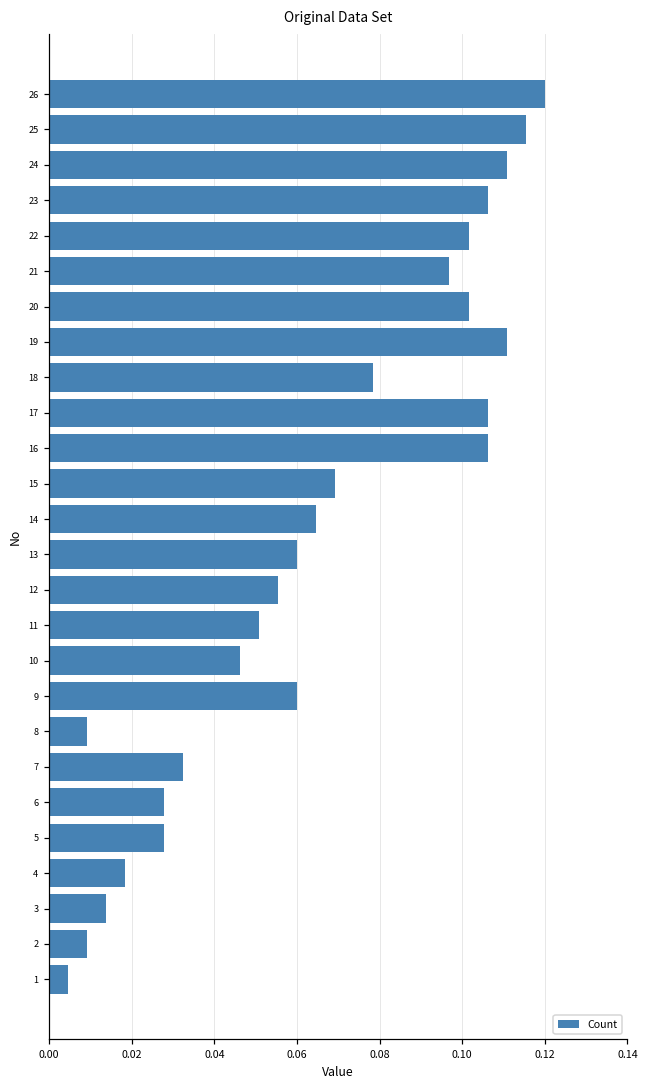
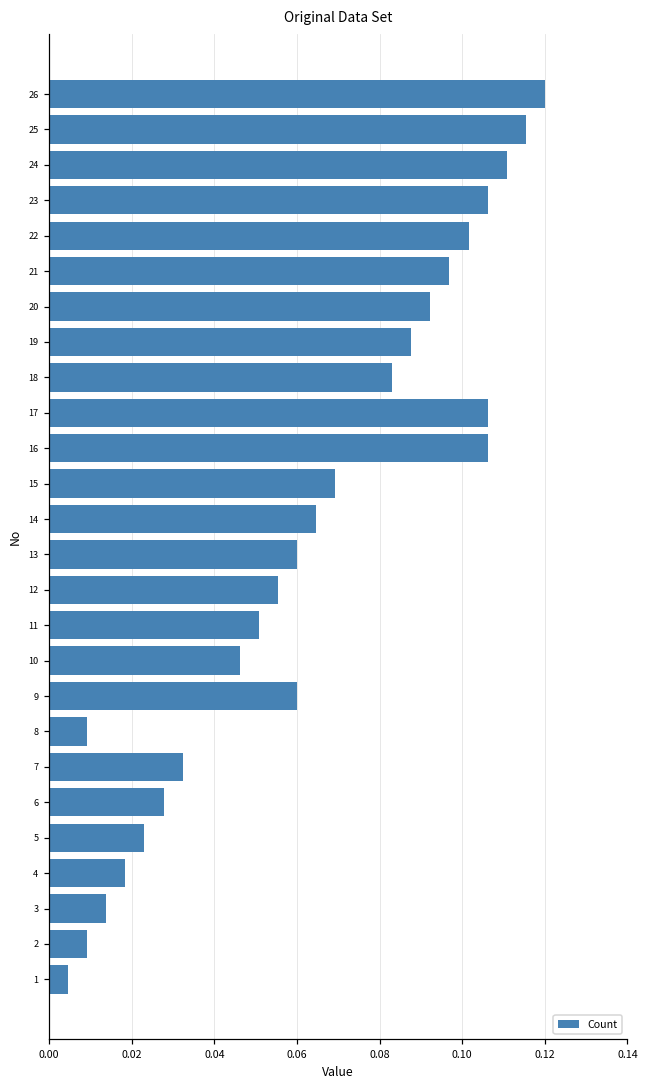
  {
    "26": 0.120,
    "25": 0.115,
    "24": 0.111,
    "23": 0.106,
    "22": 0.102,
    "21": 0.097,
-   "20": 0.102,
-   "19": 0.111,
-   "18": 0.078,
+   "20": 0.092,
+   "19": 0.088,
+   "18": 0.083,
    "17": 0.106,
    "16": 0.106,
    "15": 0.069,
    "14": 0.065,
    "13": 0.060,
    "12": 0.055,
    "11": 0.051,
    "10": 0.046,
    "9": 0.060,
    "8": 0.009,
    "7": 0.032,
    "6": 0.028,
-   "5": 0.028,
+   "5": 0.023,
    "4": 0.018,
    "3": 0.014,
    "2": 0.009,
    "1": 0.005
  }
